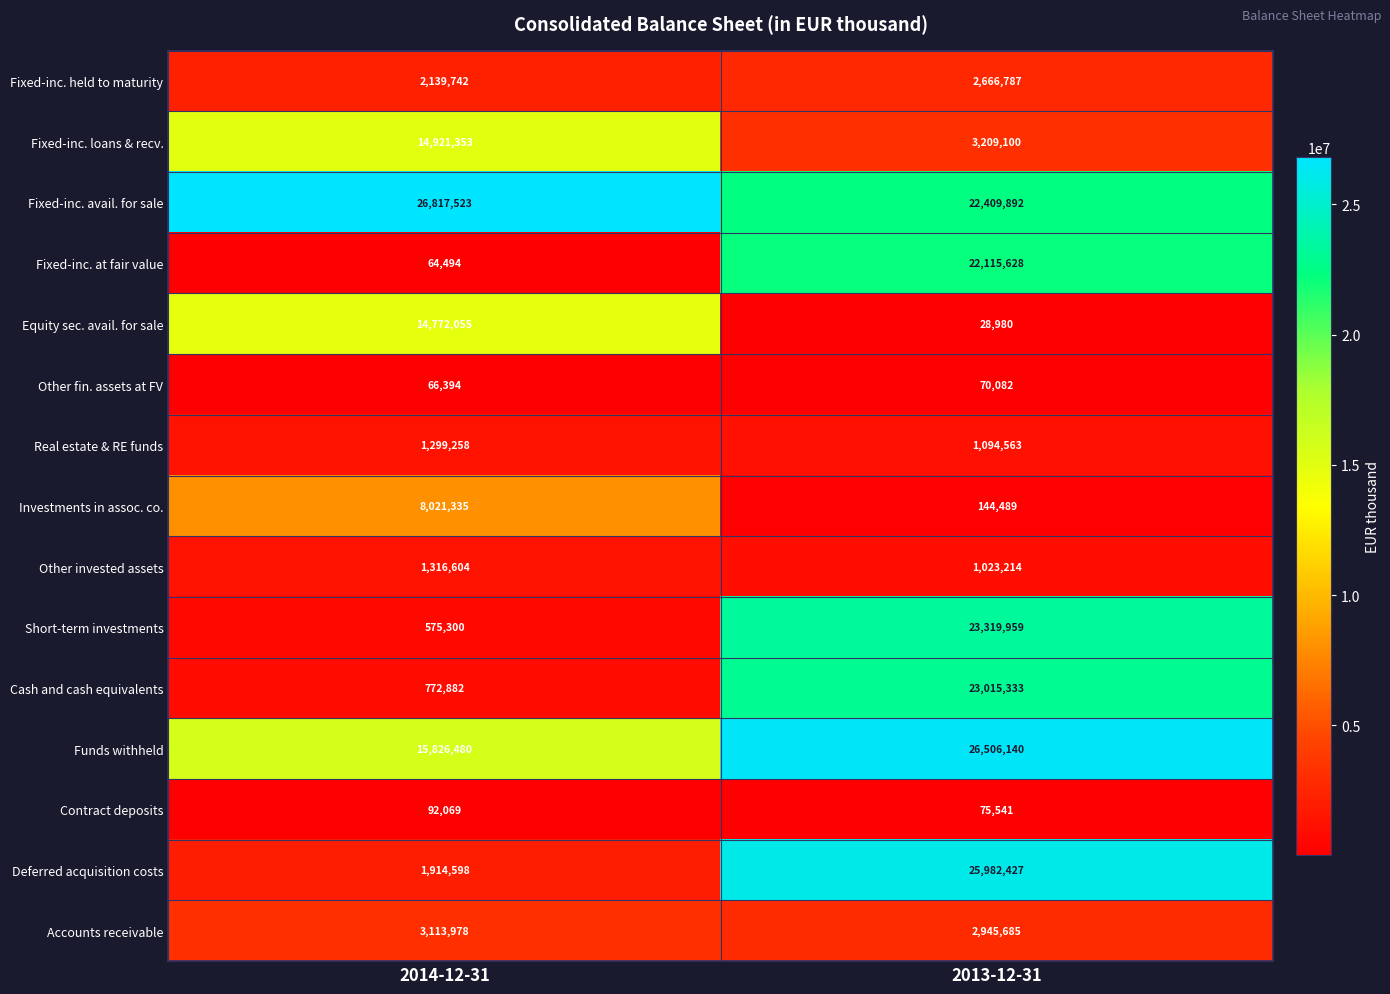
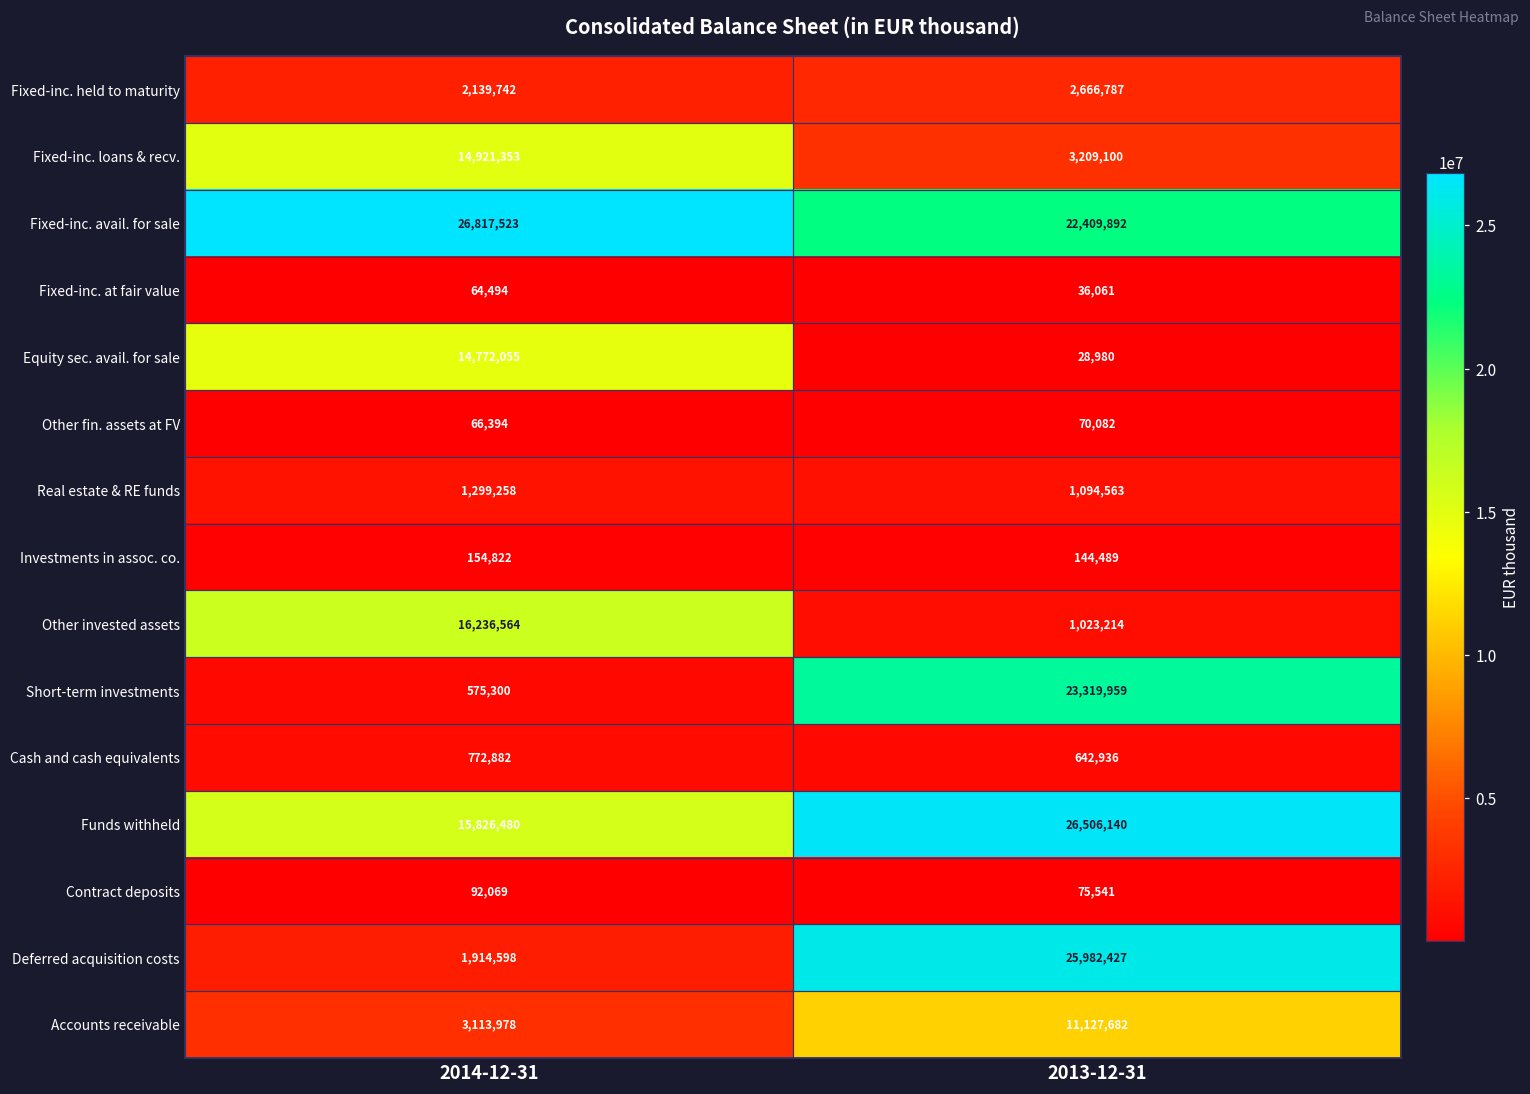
  {
    "Fixed-inc. held to maturity": {
      "2014-12-31": "2,139,742",
      "2013-12-31": "2,666,787"
    },
    "Fixed-inc. loans & recv.": {
      "2014-12-31": "14,921,353",
      "2013-12-31": "3,209,100"
    },
    "Fixed-inc. avail. for sale": {
      "2014-12-31": "26,817,523",
      "2013-12-31": "22,409,892"
    },
    "Fixed-inc. at fair value": {
      "2014-12-31": "64,494",
-     "2013-12-31": "22,115,628"
+     "2013-12-31": "36,061"
    },
    "Equity sec. avail. for sale": {
      "2014-12-31": "14,772,055",
      "2013-12-31": "28,980"
    },
    "Other fin. assets at FV": {
      "2014-12-31": "66,394",
      "2013-12-31": "70,082"
    },
    "Real estate & RE funds": {
      "2014-12-31": "1,299,258",
      "2013-12-31": "1,094,563"
    },
    "Investments in assoc. co.": {
-     "2014-12-31": "8,021,335",
+     "2014-12-31": "154,822",
      "2013-12-31": "144,489"
    },
    "Other invested assets": {
-     "2014-12-31": "1,316,604",
+     "2014-12-31": "16,236,564",
      "2013-12-31": "1,023,214"
    },
    "Short-term investments": {
      "2014-12-31": "575,300",
      "2013-12-31": "23,319,959"
    },
    "Cash and cash equivalents": {
      "2014-12-31": "772,882",
-     "2013-12-31": "23,015,333"
+     "2013-12-31": "642,936"
    },
    "Funds withheld": {
      "2014-12-31": "15,826,480",
      "2013-12-31": "26,506,140"
    },
    "Contract deposits": {
      "2014-12-31": "92,069",
      "2013-12-31": "75,541"
    },
    "Deferred acquisition costs": {
      "2014-12-31": "1,914,598",
      "2013-12-31": "25,982,427"
    },
    "Accounts receivable": {
      "2014-12-31": "3,113,978",
-     "2013-12-31": "2,945,685"
+     "2013-12-31": "11,127,682"
    }
  }
